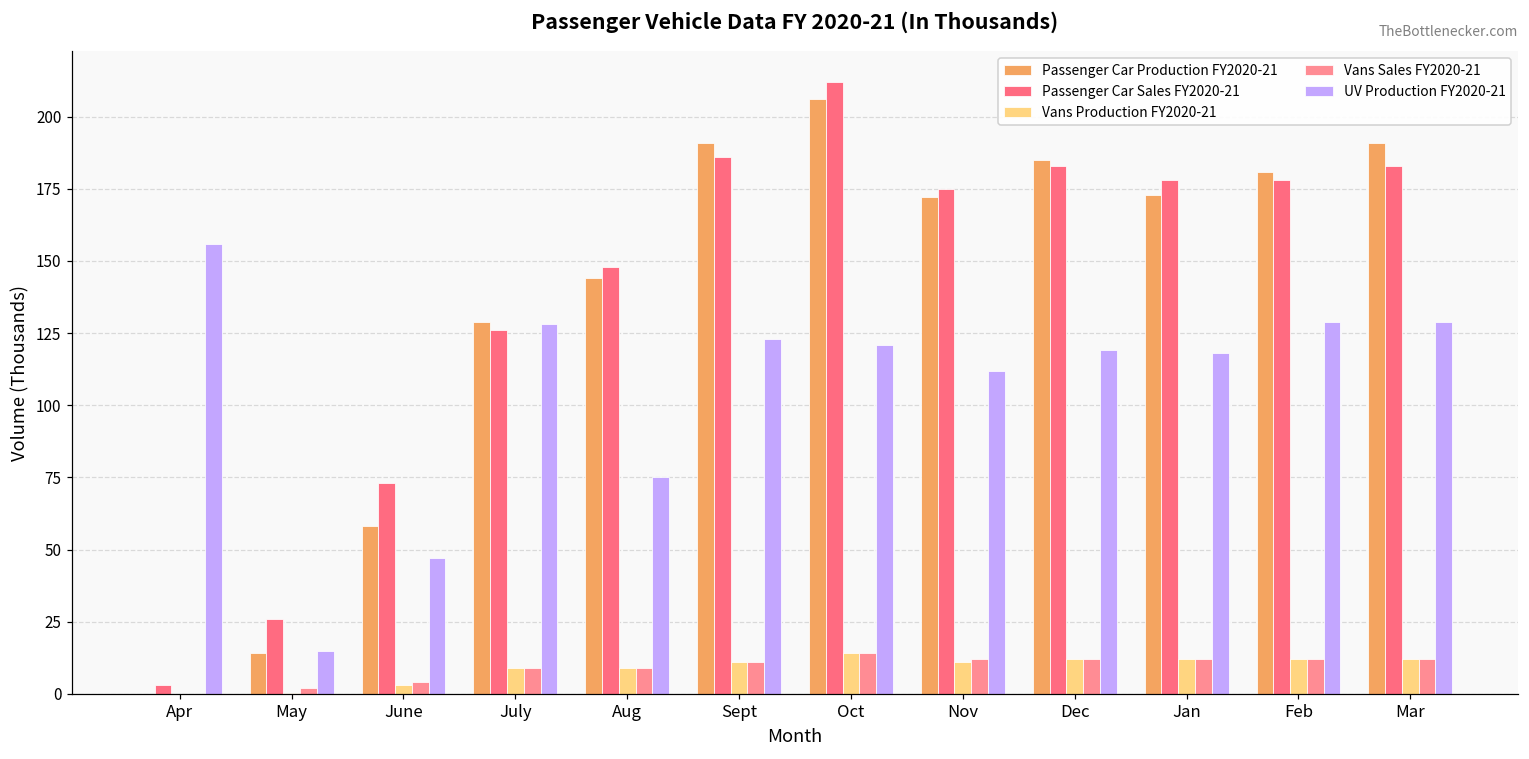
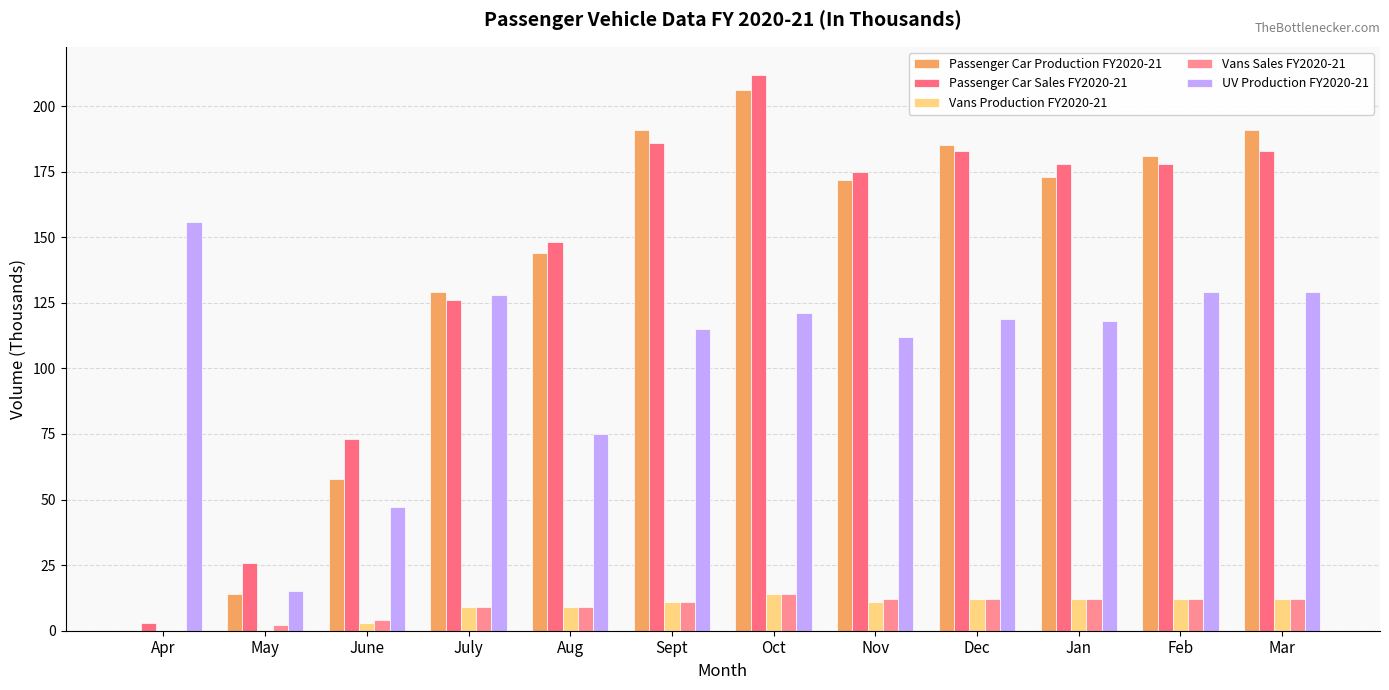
  {
    "UV Production FY2020-21": {
      "Apr": 156,
      "May": 15,
      "June": 47,
      "July": 128,
      "Aug": 75,
-     "Sept": 123,
+     "Sept": 115,
      "Oct": 121,
      "Nov": 112,
      "Dec": 119,
      "Jan": 118,
      "Feb": 129,
      "Mar": 129
    }
  }
